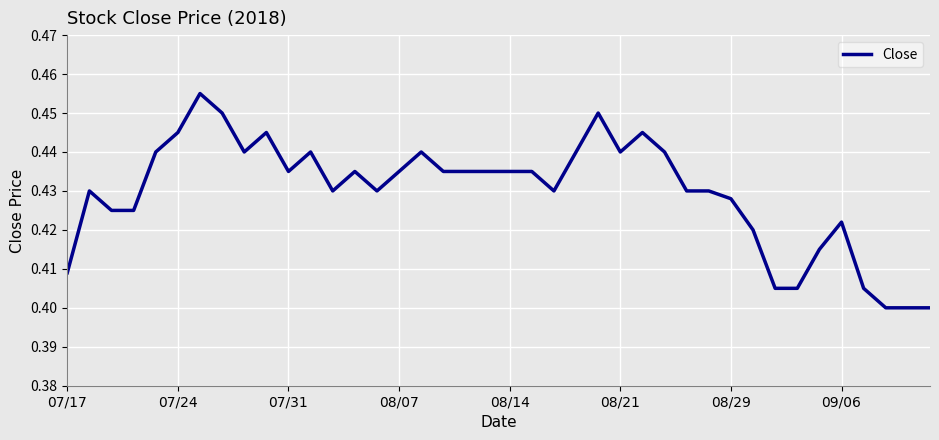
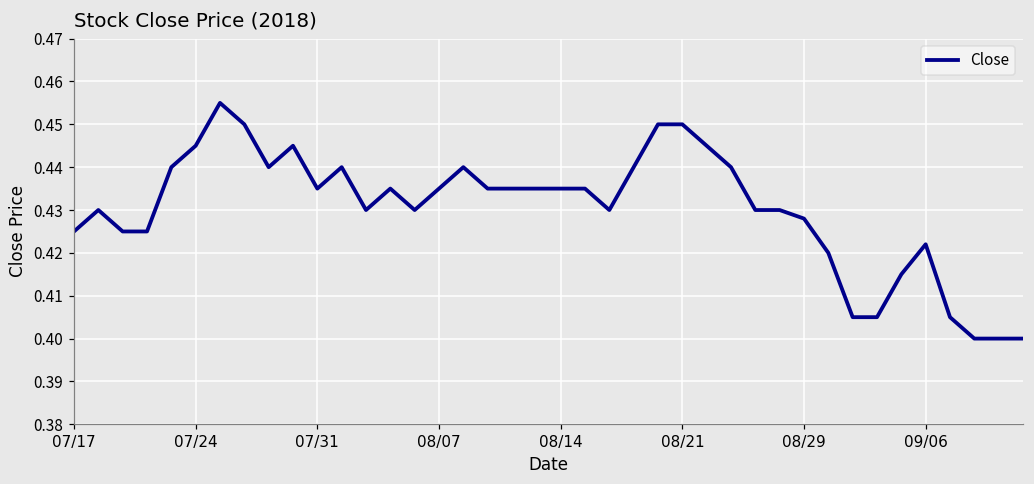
  {
-   "07/17": 0.409,
+   "07/17": 0.425,
    "07/24": 0.445,
    "07/31": 0.435,
    "08/07": 0.435,
    "08/14": 0.435,
-   "08/21": 0.44,
+   "08/21": 0.45,
    "08/29": 0.428,
    "09/06": 0.422
  }
